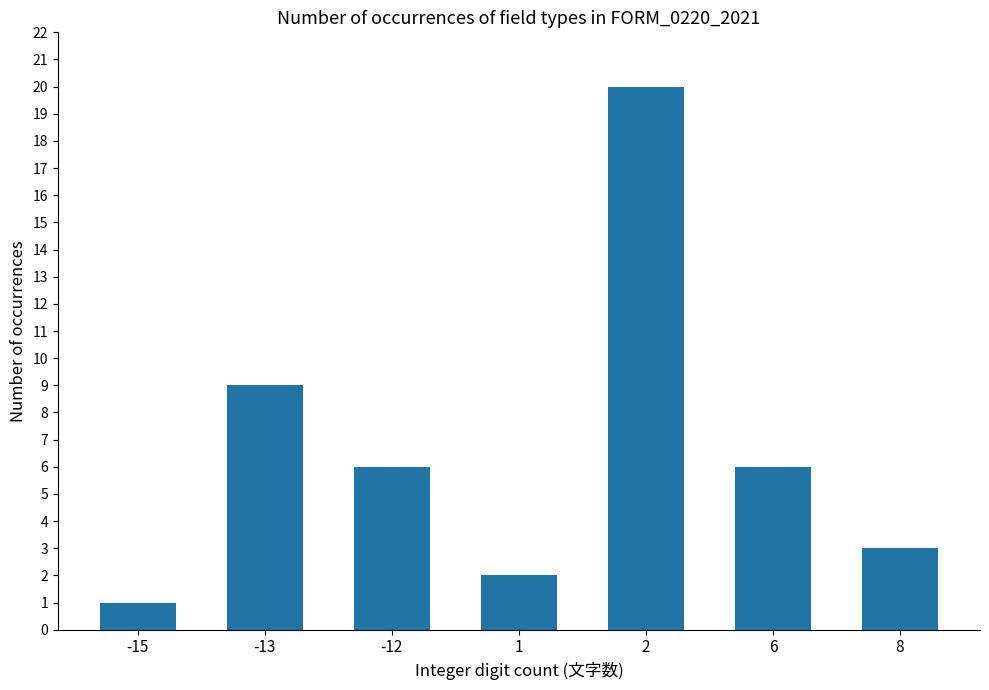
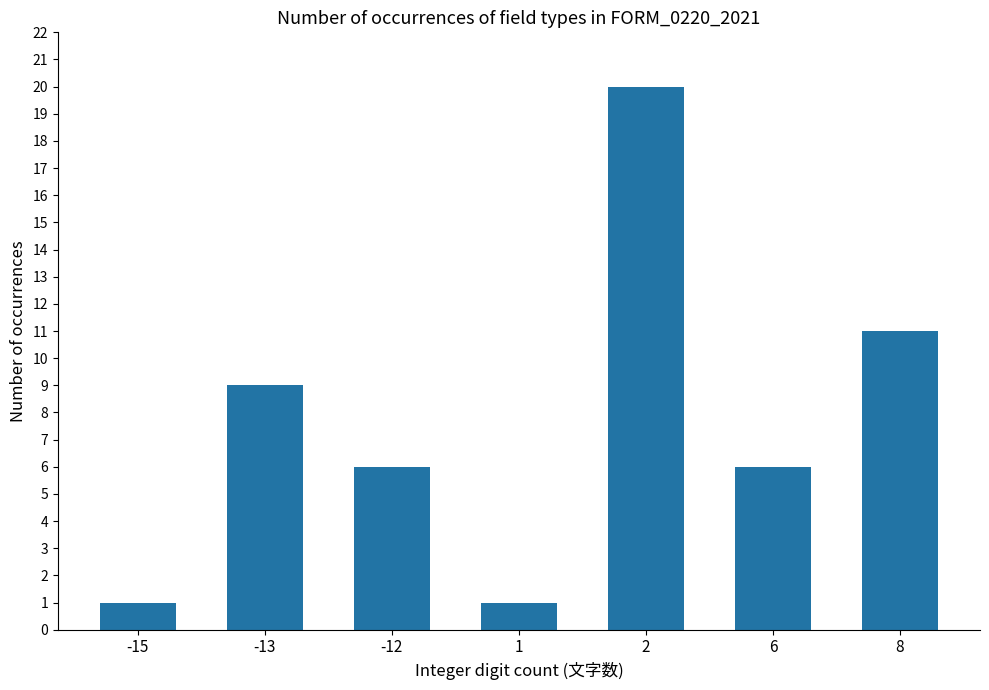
  {
    "-15": 1,
    "-13": 9,
    "-12": 6,
-   "1": 2,
+   "1": 1,
    "2": 20,
    "6": 6,
-   "8": 3
+   "8": 11
  }
